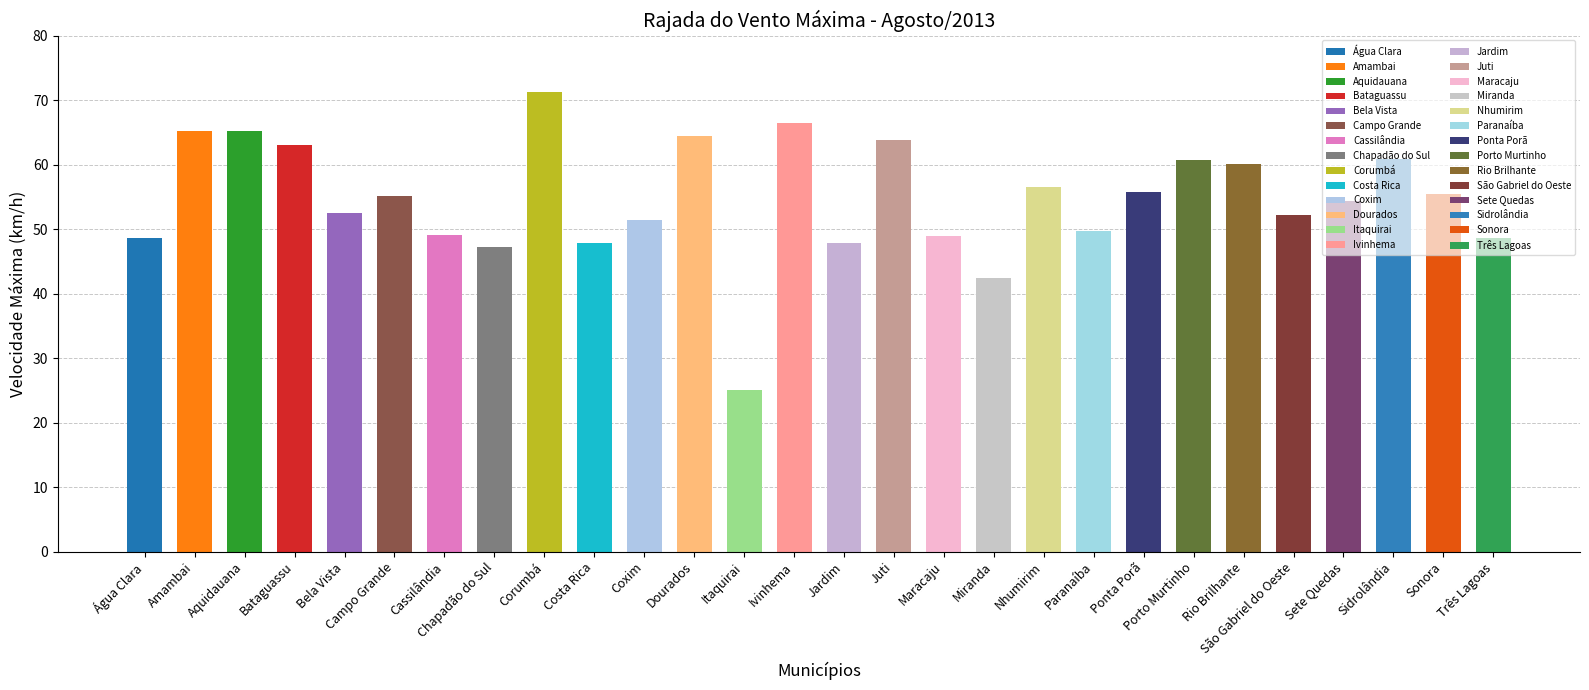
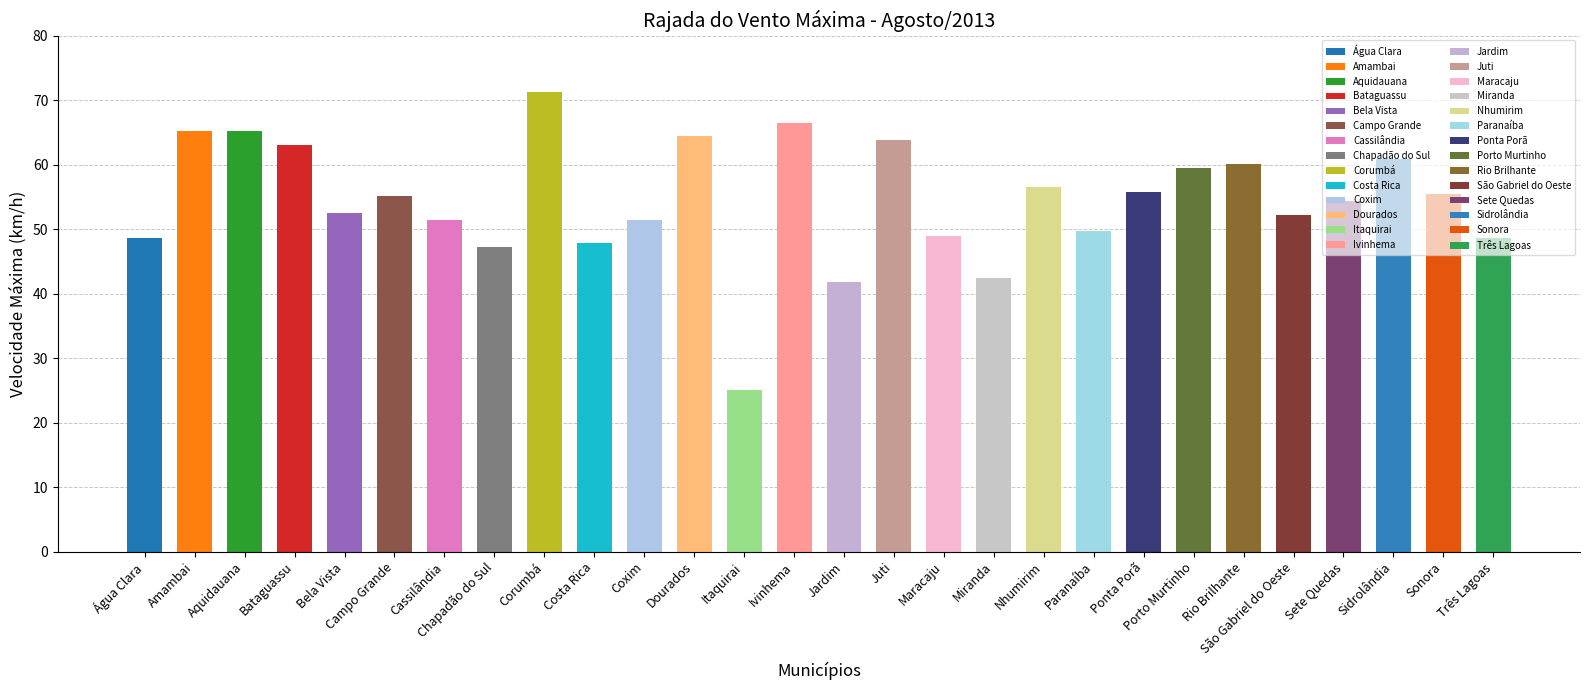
  {
    "Água Clara": 49,
    "Amambai": 65,
    "Aquidauana": 65,
    "Bataguassu": 63,
    "Bela Vista": 53,
    "Campo Grande": 55,
-   "Cassilândia": 49,
+   "Cassilândia": 51,
    "Chapadão do Sul": 47,
    "Corumbá": 71,
    "Costa Rica": 48,
    "Coxim": 51,
    "Dourados": 64,
    "Itaquirai": 25,
    "Ivinhema": 66,
-   "Jardim": 48,
+   "Jardim": 42,
    "Juti": 64,
    "Maracaju": 49,
    "Miranda": 42,
    "Nhumirim": 57,
    "Paranaíba": 50,
    "Ponta Porã": 56,
-   "Porto Murtinho": 61,
+   "Porto Murtinho": 59,
    "Rio Brilhante": 60,
    "São Gabriel do Oeste": 52
  }
